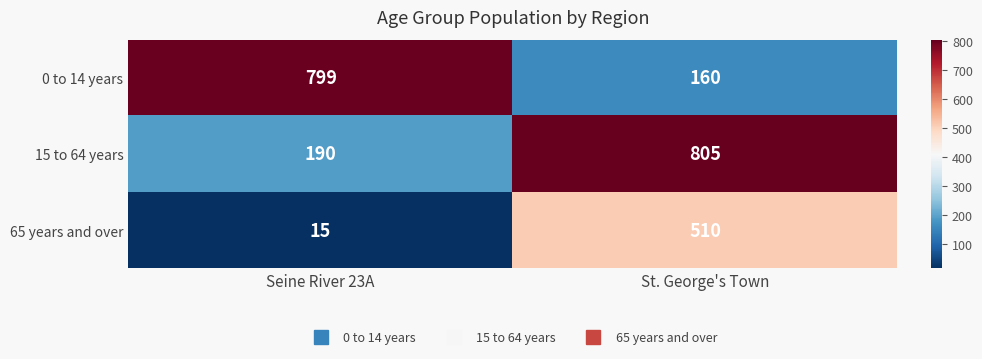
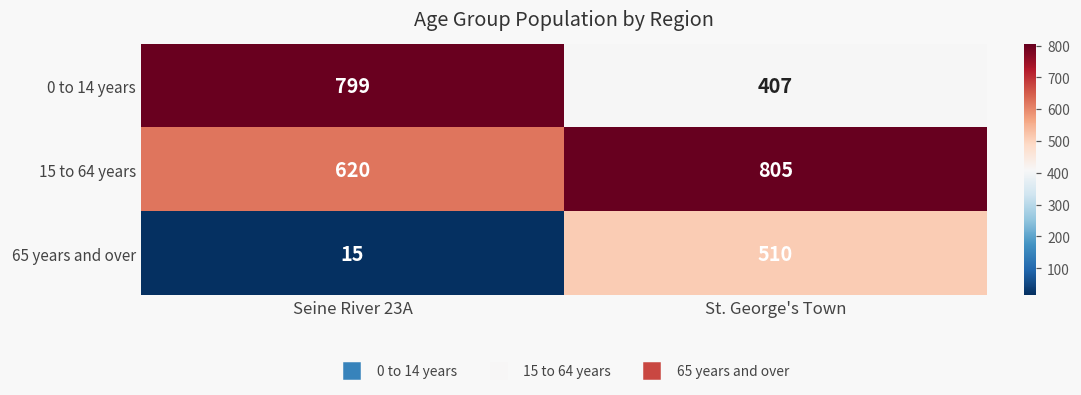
  {
    "0 to 14 years": {
      "Seine River 23A": 799,
-     "St. George's Town": 160
+     "St. George's Town": 407
    },
    "15 to 64 years": {
-     "Seine River 23A": 190,
+     "Seine River 23A": 620,
      "St. George's Town": 805
    },
    "65 years and over": {
      "Seine River 23A": 15,
      "St. George's Town": 510
    }
  }
